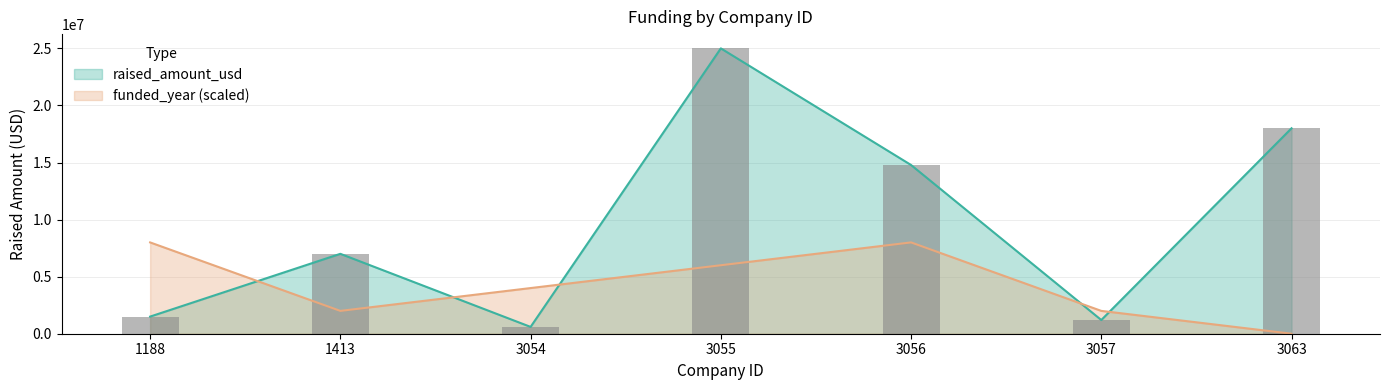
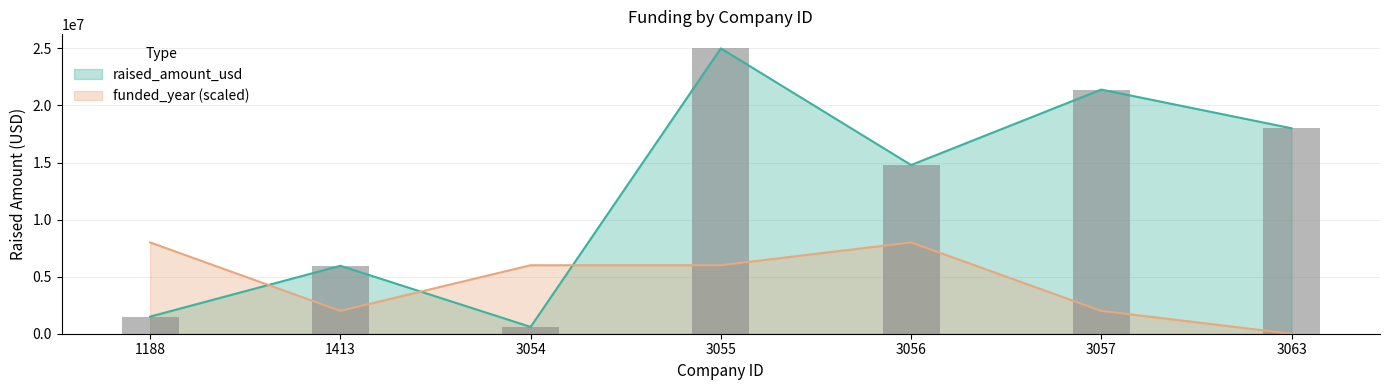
  {
    "raised_amount_usd": {
      "1188": 1500000,
-     "1413": 7000000,
+     "1413": 6000000,
      "3054": 600000,
      "3055": 25000000,
      "3056": 14800000,
-     "3057": 1200000,
+     "3057": 21400000,
      "3063": 18000000
    },
    "funded_year (scaled)": {
      "1188": 8000000,
      "1413": 2000000,
-     "3054": 4000000,
+     "3054": 6000000,
      "3055": 6000000,
      "3056": 8000000,
      "3057": 2000000,
      "3063": 0
    }
  }
